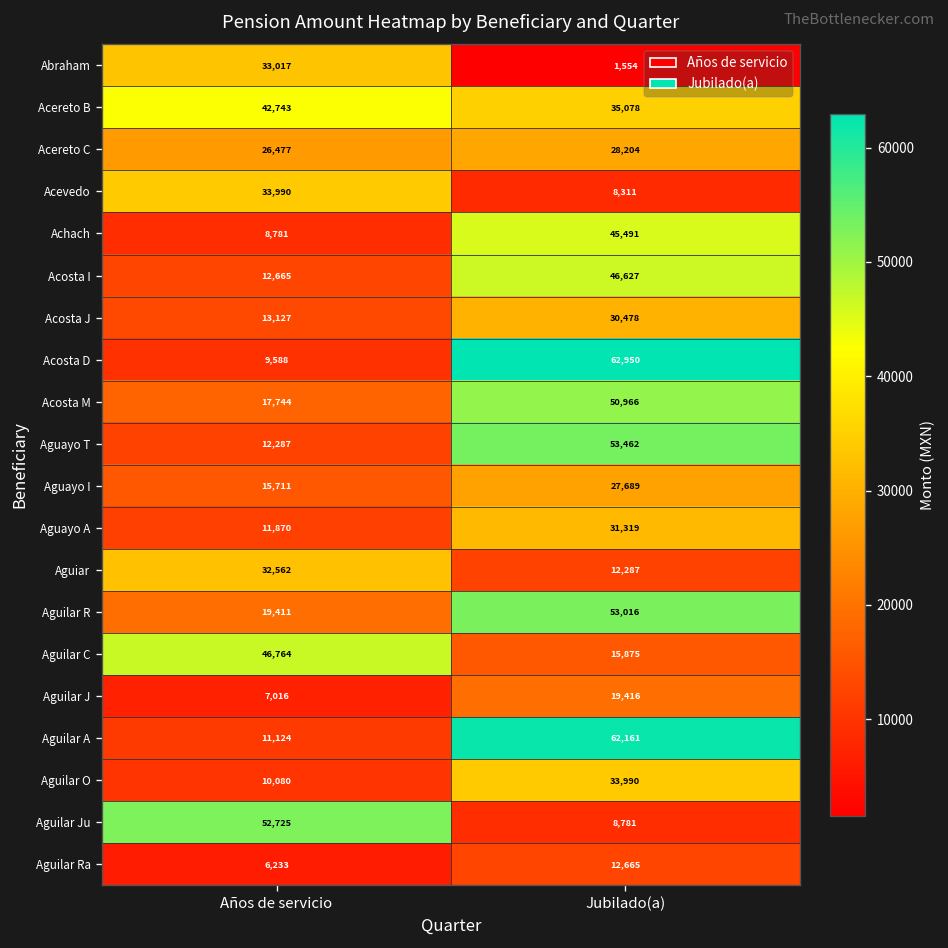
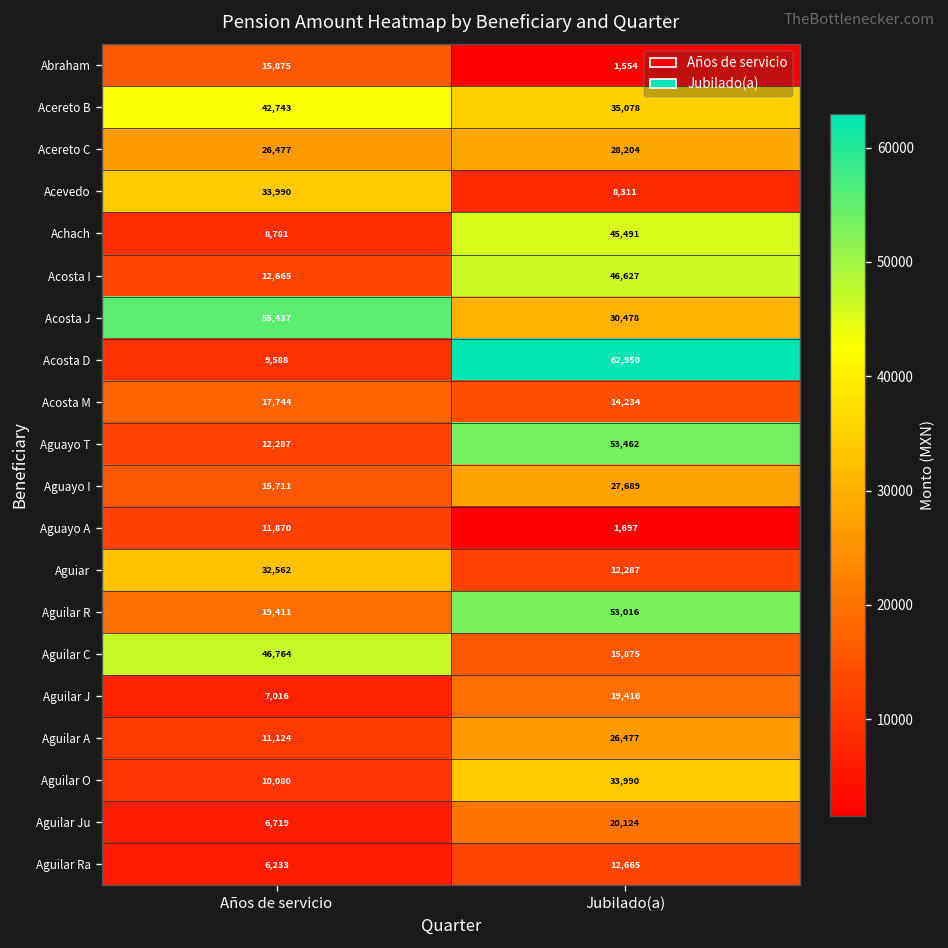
  {
    "Abraham": {
-     "Años de servicio": "33,017",
+     "Años de servicio": "15,875",
      "Jubilado(a)": "1,554"
    },
    "Acereto B": {
      "Años de servicio": "42,743",
      "Jubilado(a)": "35,078"
    },
    "Acereto C": {
      "Años de servicio": "26,477",
      "Jubilado(a)": "28,204"
    },
    "Acevedo": {
      "Años de servicio": "33,990",
      "Jubilado(a)": "8,311"
    },
    "Achach": {
      "Años de servicio": "8,781",
      "Jubilado(a)": "45,491"
    },
    "Acosta I": {
      "Años de servicio": "12,665",
      "Jubilado(a)": "46,627"
    },
    "Acosta J": {
-     "Años de servicio": "13,127",
+     "Años de servicio": "55,437",
      "Jubilado(a)": "30,478"
    },
    "Acosta D": {
      "Años de servicio": "9,588",
      "Jubilado(a)": "62,950"
    },
    "Acosta M": {
      "Años de servicio": "17,744",
-     "Jubilado(a)": "50,966"
+     "Jubilado(a)": "14,234"
    },
    "Aguayo T": {
      "Años de servicio": "12,287",
      "Jubilado(a)": "53,462"
    },
    "Aguayo I": {
      "Años de servicio": "15,711",
      "Jubilado(a)": "27,689"
    },
    "Aguayo A": {
      "Años de servicio": "11,870",
-     "Jubilado(a)": "31,319"
+     "Jubilado(a)": "1,697"
    },
    "Aguiar": {
      "Años de servicio": "32,562",
      "Jubilado(a)": "12,287"
    },
    "Aguilar R": {
      "Años de servicio": "19,411",
      "Jubilado(a)": "53,016"
    },
    "Aguilar C": {
      "Años de servicio": "46,764",
      "Jubilado(a)": "15,875"
    },
    "Aguilar J": {
      "Años de servicio": "7,016",
      "Jubilado(a)": "19,416"
    },
    "Aguilar A": {
      "Años de servicio": "11,124",
-     "Jubilado(a)": "62,161"
+     "Jubilado(a)": "26,477"
    },
    "Aguilar O": {
      "Años de servicio": "10,080",
      "Jubilado(a)": "33,990"
    },
    "Aguilar Ju": {
-     "Años de servicio": "52,725",
-     "Jubilado(a)": "8,781"
+     "Años de servicio": "6,719",
+     "Jubilado(a)": "20,124"
    },
    "Aguilar Ra": {
      "Años de servicio": "6,233",
      "Jubilado(a)": "12,665"
    }
  }
